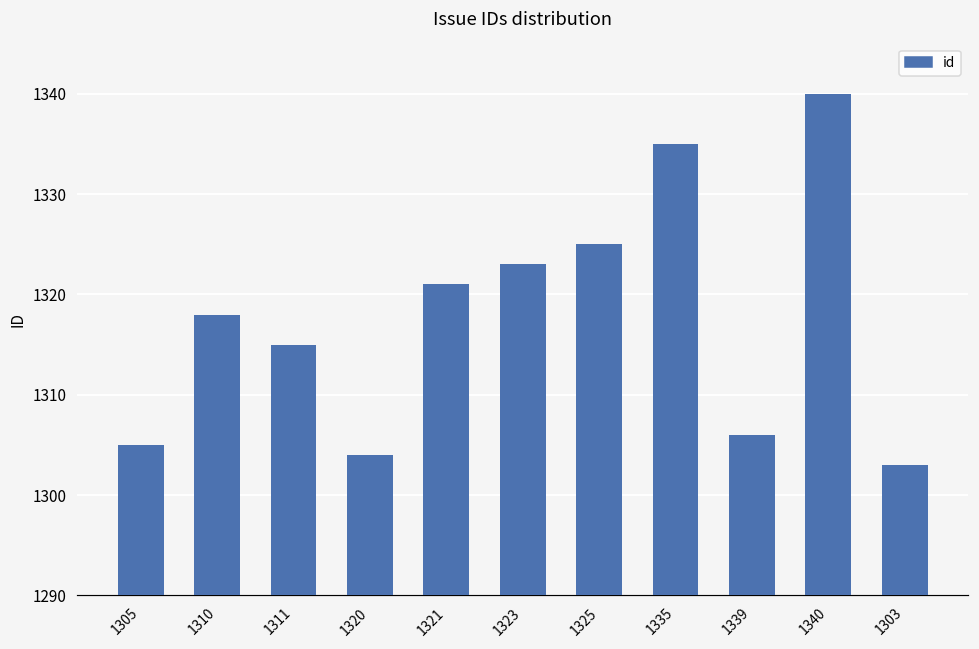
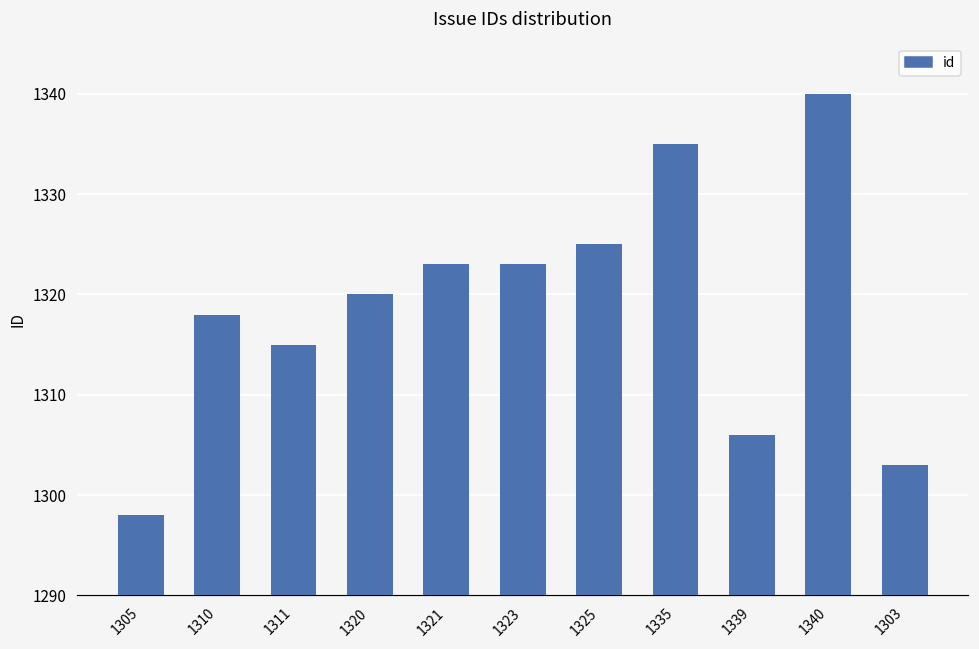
  {
-   "1305": 1305,
+   "1305": 1298,
    "1310": 1318,
    "1311": 1315,
-   "1320": 1304,
-   "1321": 1321,
+   "1320": 1320,
+   "1321": 1323,
    "1323": 1323,
    "1325": 1325,
    "1335": 1335,
    "1339": 1306,
    "1340": 1340,
    "1303": 1303
  }
